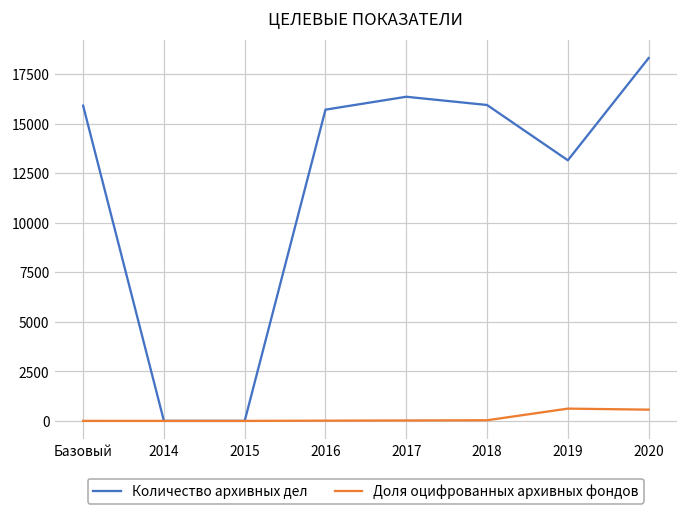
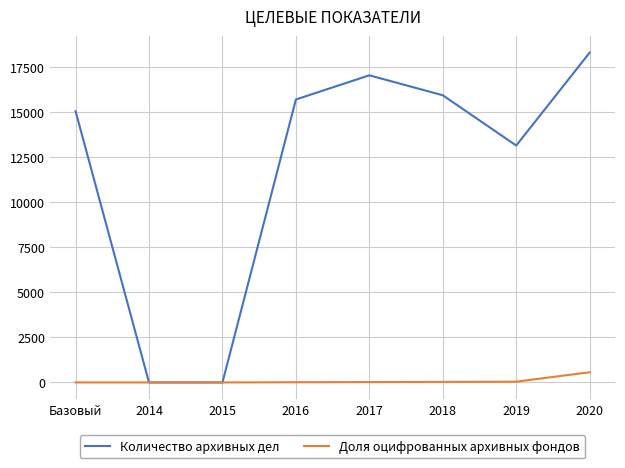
  {
    "Количество архивных дел": {
-     "Базовый": 15900,
+     "Базовый": 15100,
      "2016": 15700,
-     "2017": 16400,
+     "2017": 17100,
      "2018": 15900,
      "2019": 13200,
      "2020": 18300
    },
    "Доля оцифрованных архивных фондов": {
      "Базовый": 0,
      "2016": 0,
      "2017": 0,
      "2018": 0,
-     "2019": 600,
+     "2019": 0,
      "2020": 600
    }
  }
